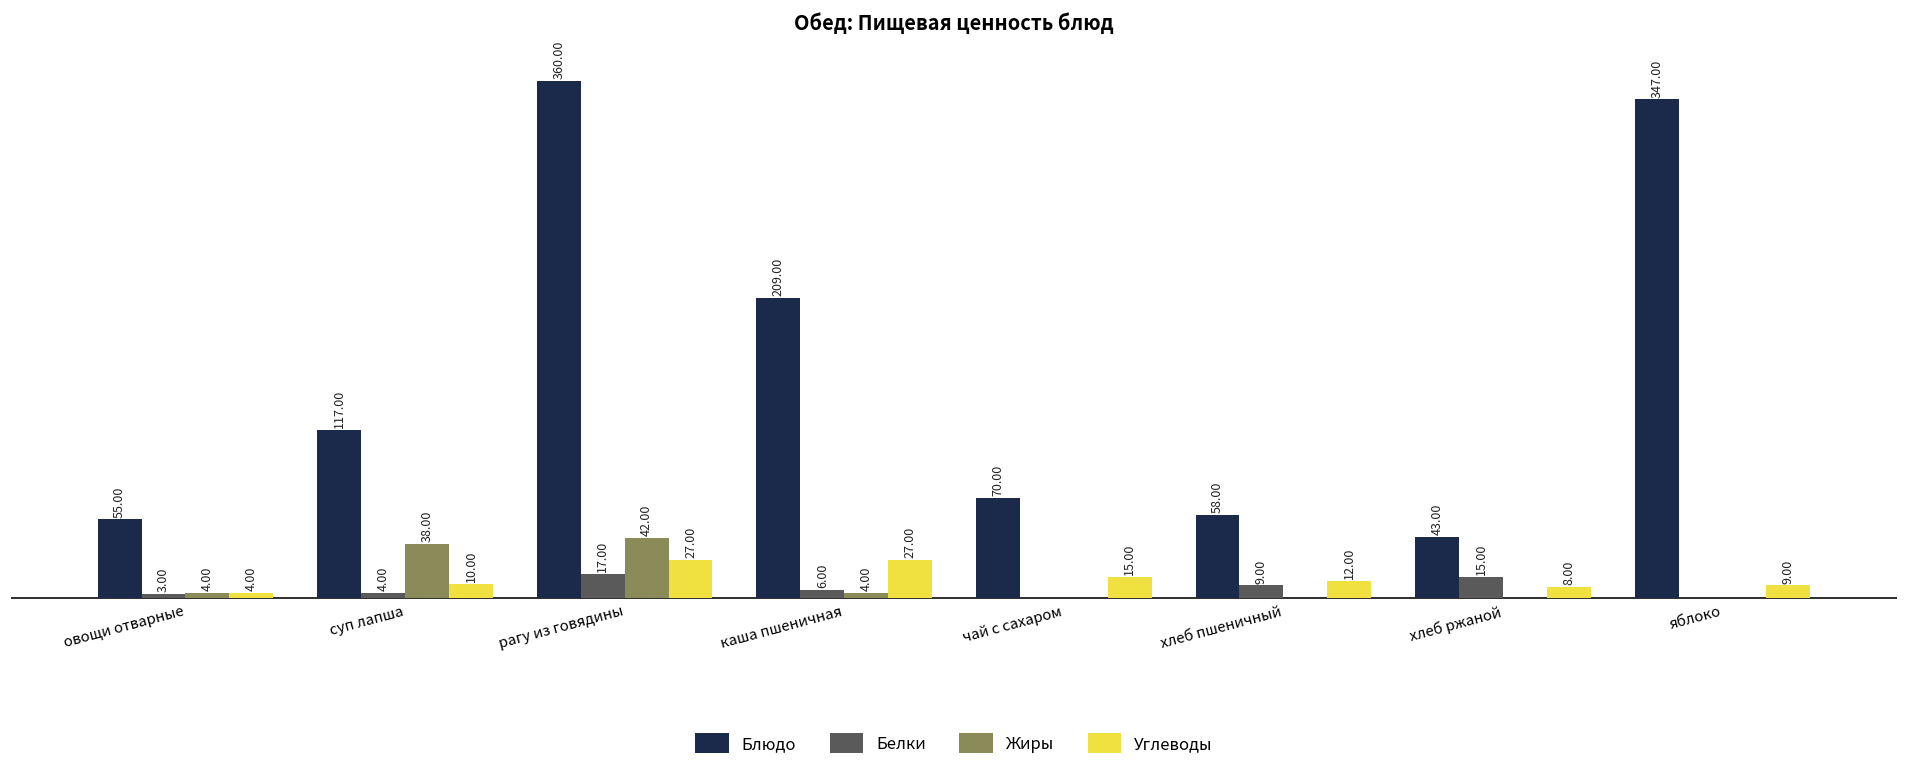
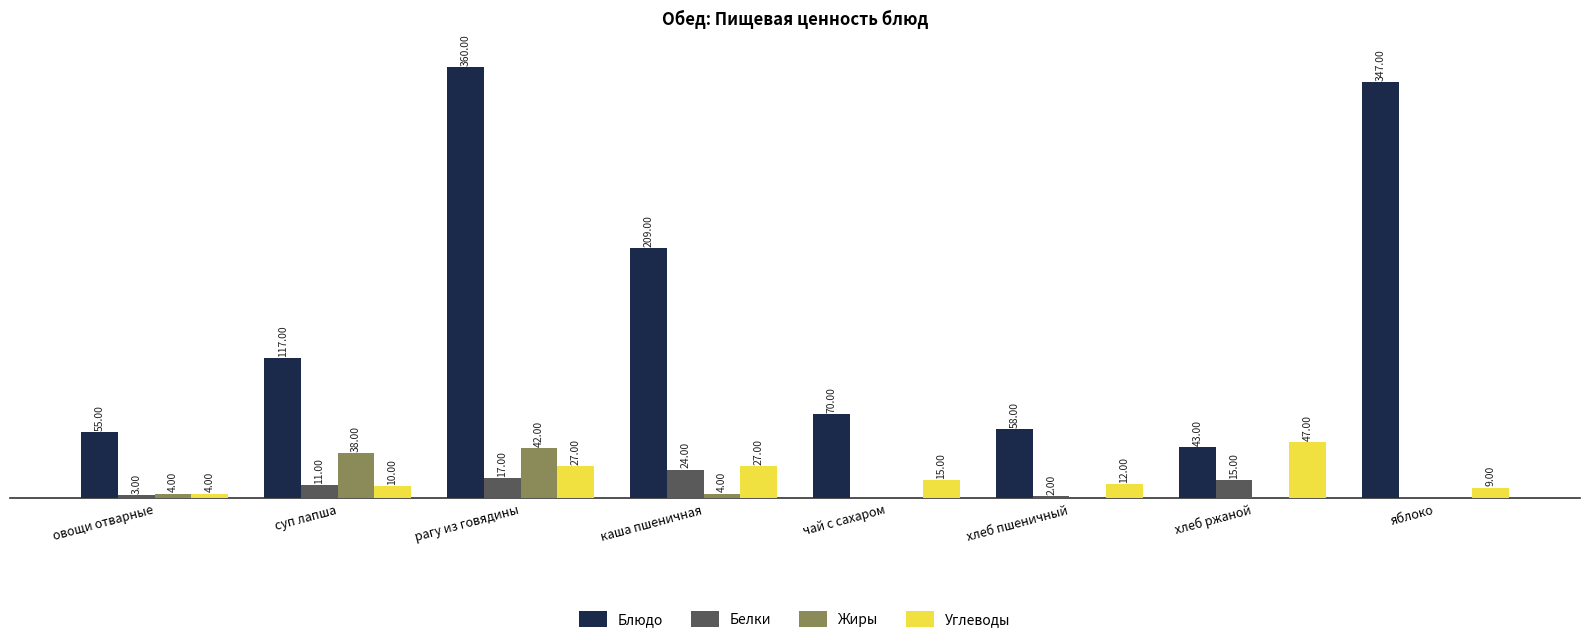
  {
    "Блюдо": {
      "овощи отварные": 55.00,
      "суп лапша": 117.00,
      "рагу из говядины": 360.00,
      "каша пшеничная": 209.00,
      "чай с сахаром": 70.00,
      "хлеб пшеничный": 58.00,
      "хлеб ржаной": 43.00,
      "яблоко": 347.00
    },
    "Белки": {
      "овощи отварные": 3.00,
-     "суп лапша": 4.00,
+     "суп лапша": 11.00,
      "рагу из говядины": 17.00,
-     "каша пшеничная": 6.00,
-     "хлеб пшеничный": 9.00,
+     "каша пшеничная": 24.00,
+     "хлеб пшеничный": 2.00,
      "хлеб ржаной": 15.00
    },
    "Жиры": {
      "овощи отварные": 4.00,
      "суп лапша": 38.00,
      "рагу из говядины": 42.00,
      "каша пшеничная": 4.00
    },
    "Углеводы": {
      "овощи отварные": 4.00,
      "суп лапша": 10.00,
      "рагу из говядины": 27.00,
      "каша пшеничная": 27.00,
      "чай с сахаром": 15.00,
      "хлеб пшеничный": 12.00,
-     "хлеб ржаной": 8.00,
+     "хлеб ржаной": 47.00,
      "яблоко": 9.00
    }
  }
